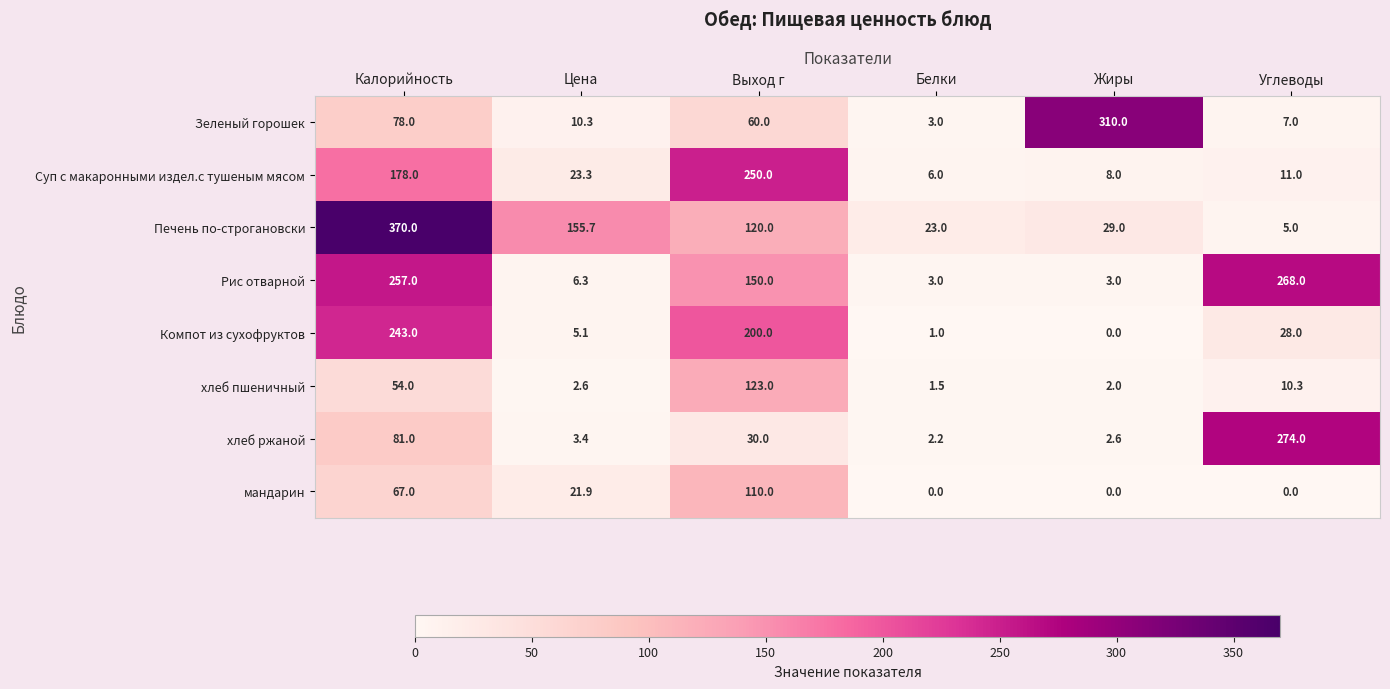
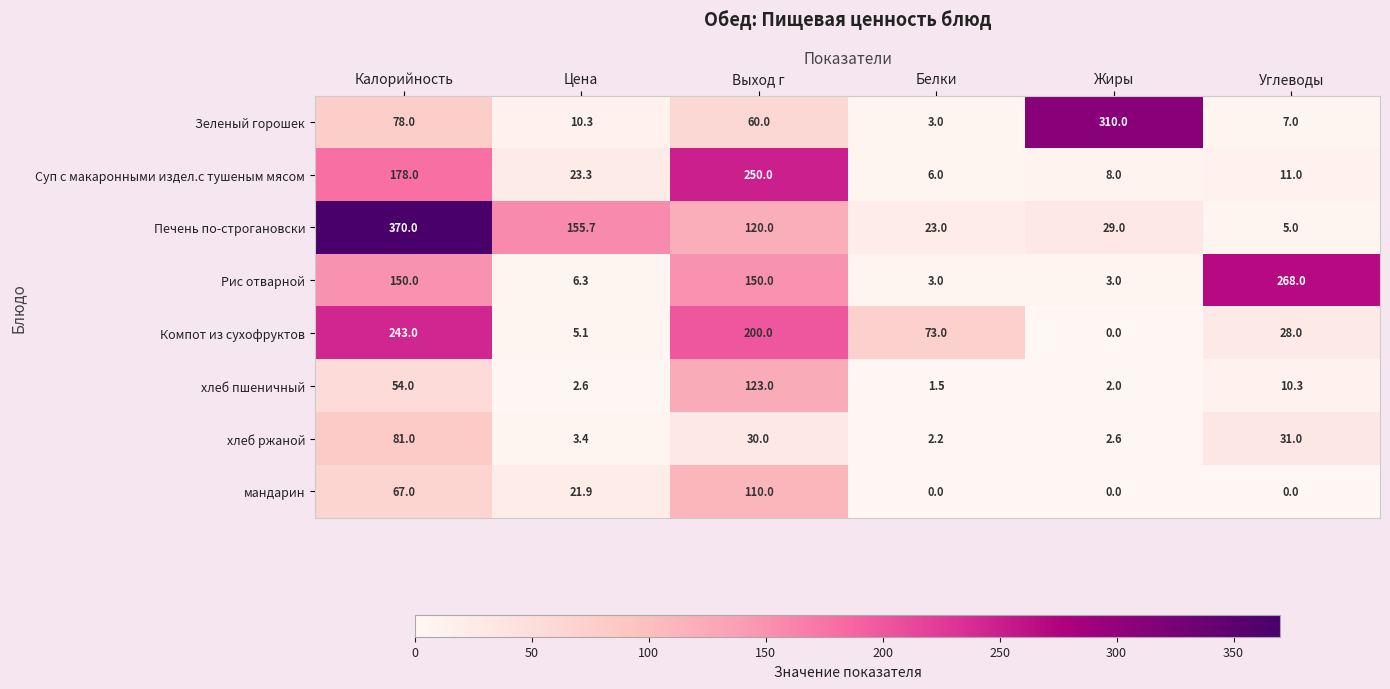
  {
    "Зеленый горошек": {
      "Калорийность": 78.0,
      "Цена": 10.3,
      "Выход г": 60.0,
      "Белки": 3.0,
      "Жиры": 310.0,
      "Углеводы": 7.0
    },
    "Суп с макаронными издел.с тушеным мясом": {
      "Калорийность": 178.0,
      "Цена": 23.3,
      "Выход г": 250.0,
      "Белки": 6.0,
      "Жиры": 8.0,
      "Углеводы": 11.0
    },
    "Печень по-строгановски": {
      "Калорийность": 370.0,
      "Цена": 155.7,
      "Выход г": 120.0,
      "Белки": 23.0,
      "Жиры": 29.0,
      "Углеводы": 5.0
    },
    "Рис отварной": {
-     "Калорийность": 257.0,
+     "Калорийность": 150.0,
      "Цена": 6.3,
      "Выход г": 150.0,
      "Белки": 3.0,
      "Жиры": 3.0,
      "Углеводы": 268.0
    },
    "Компот из сухофруктов": {
      "Калорийность": 243.0,
      "Цена": 5.1,
      "Выход г": 200.0,
-     "Белки": 1.0,
+     "Белки": 73.0,
      "Жиры": 0.0,
      "Углеводы": 28.0
    },
    "хлеб пшеничный": {
      "Калорийность": 54.0,
      "Цена": 2.6,
      "Выход г": 123.0,
      "Белки": 1.5,
      "Жиры": 2.0,
      "Углеводы": 10.3
    },
    "хлеб ржаной": {
      "Калорийность": 81.0,
      "Цена": 3.4,
      "Выход г": 30.0,
      "Белки": 2.2,
      "Жиры": 2.6,
-     "Углеводы": 274.0
+     "Углеводы": 31.0
    },
    "мандарин": {
      "Калорийность": 67.0,
      "Цена": 21.9,
      "Выход г": 110.0,
      "Белки": 0.0,
      "Жиры": 0.0,
      "Углеводы": 0.0
    }
  }
